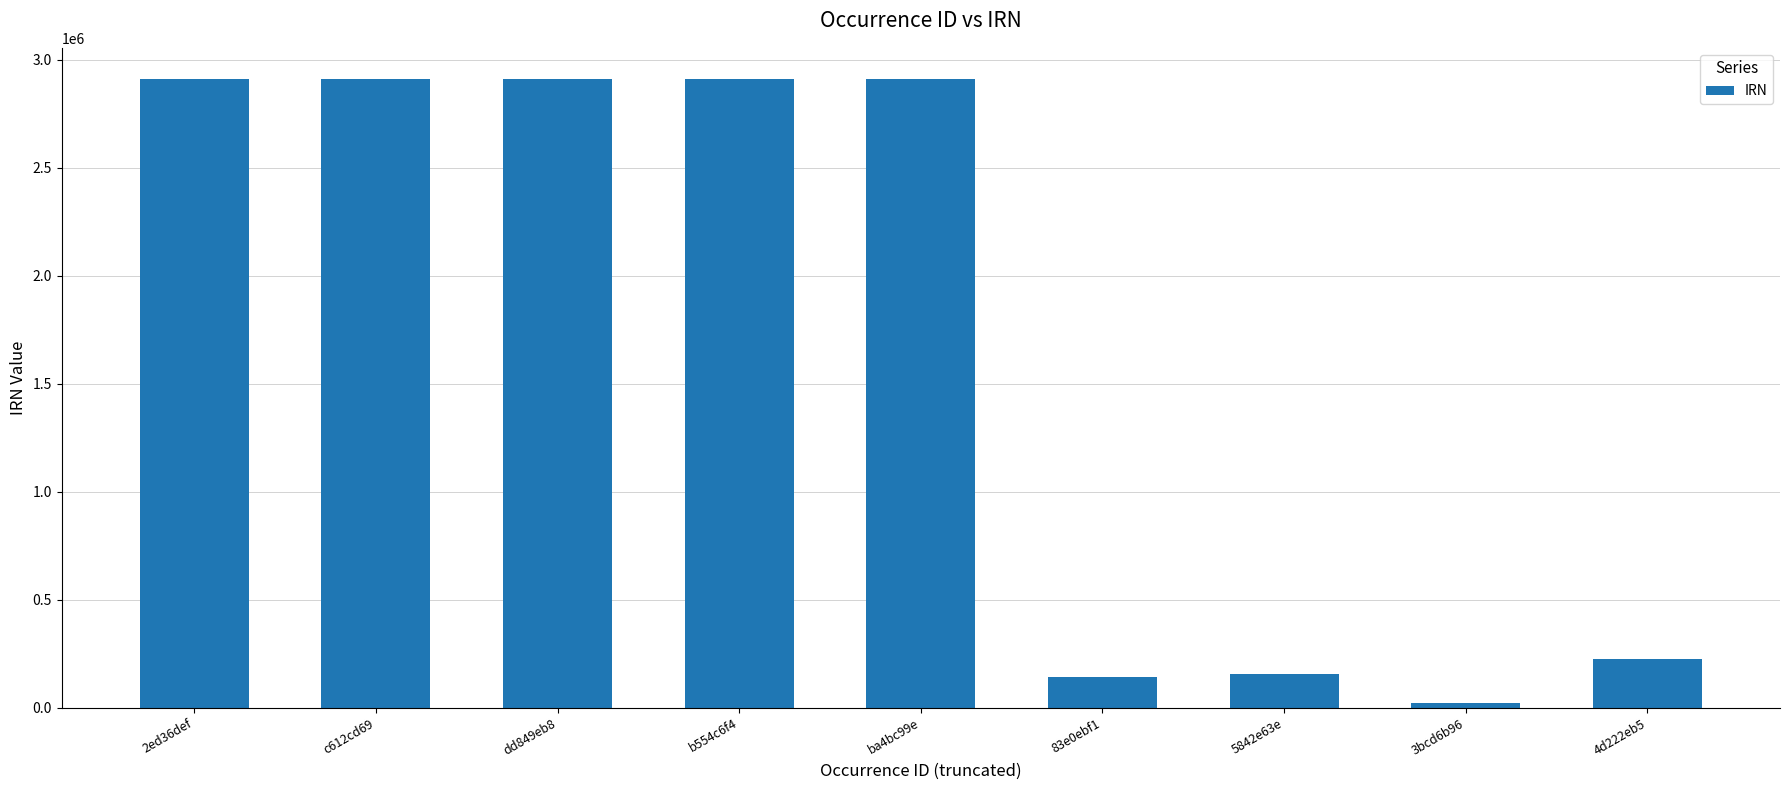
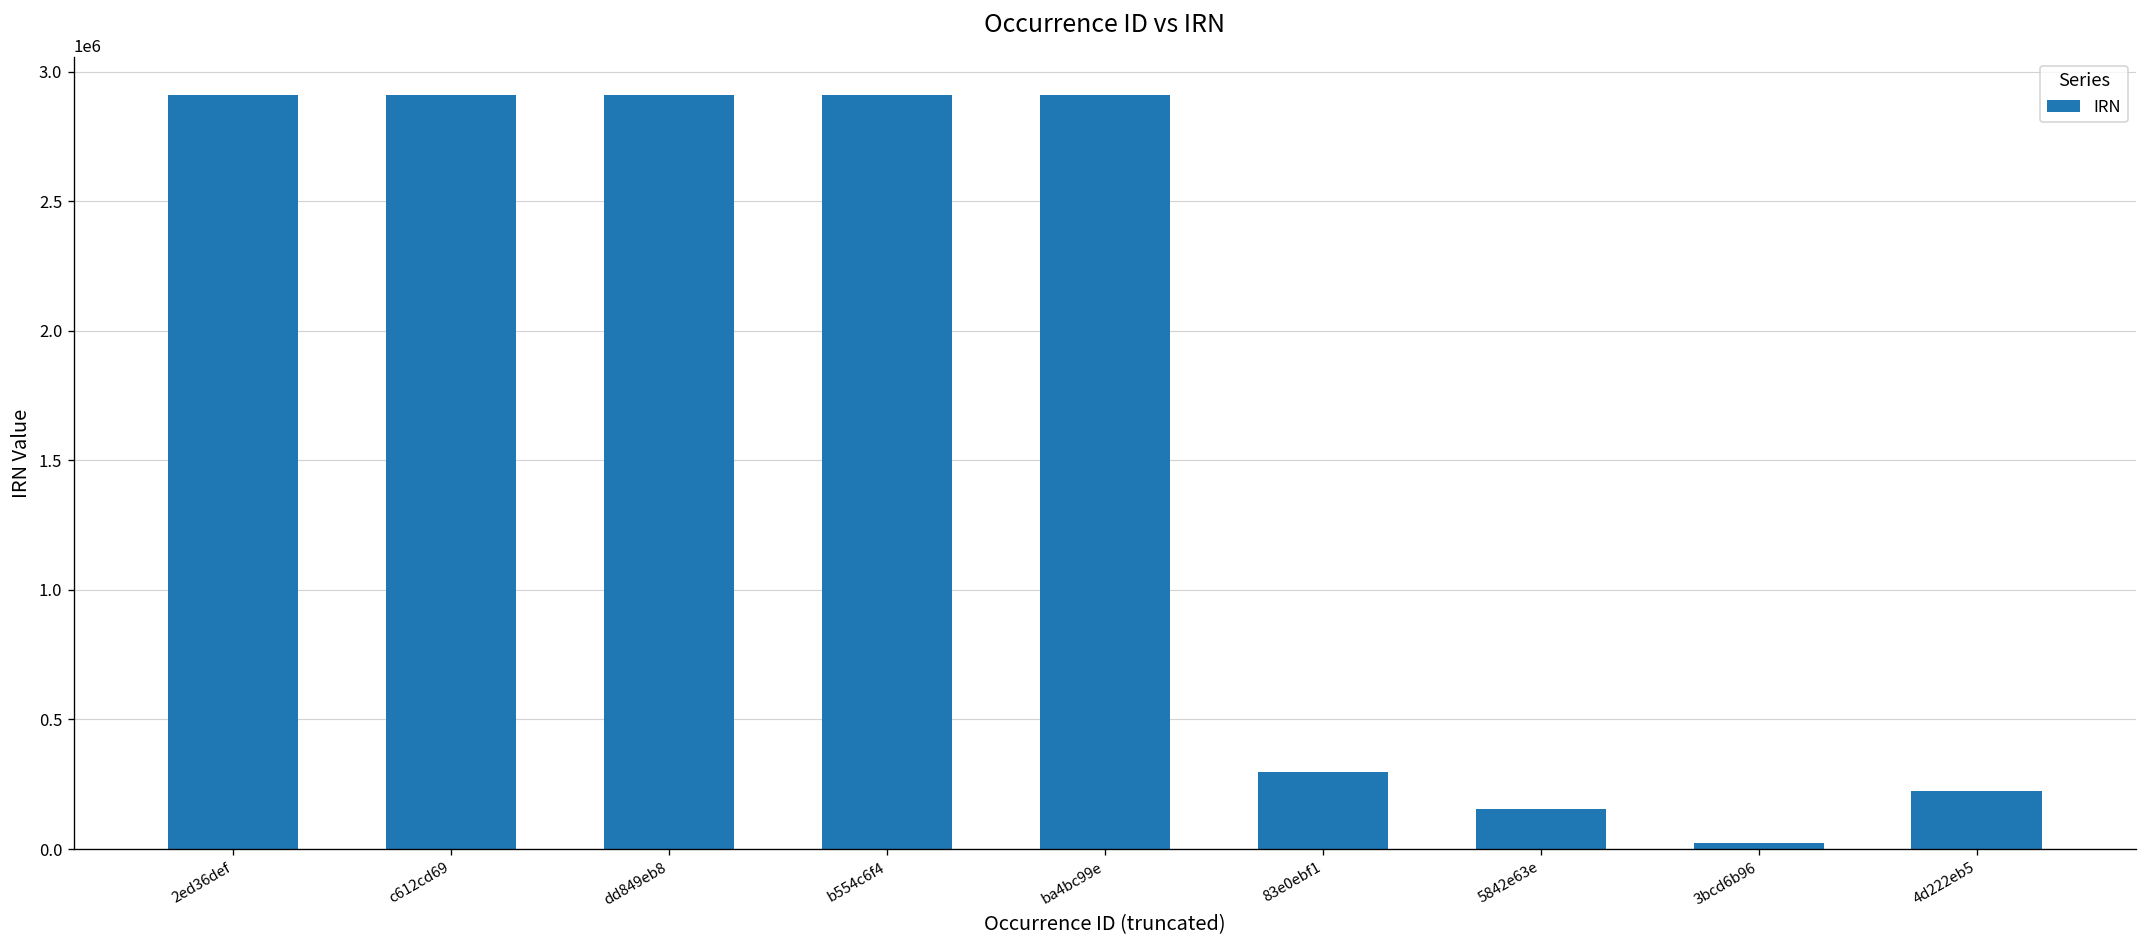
  {
    "2ed36def": 2910000,
    "c612cd69": 2910000,
    "dd849eb8": 2910000,
    "b554c6f4": 2910000,
    "ba4bc99e": 2910000,
-   "83e0ebf1": 140000,
+   "83e0ebf1": 300000,
    "5842e63e": 150000,
    "3bcd6b96": 20000,
    "4d222eb5": 220000
  }
